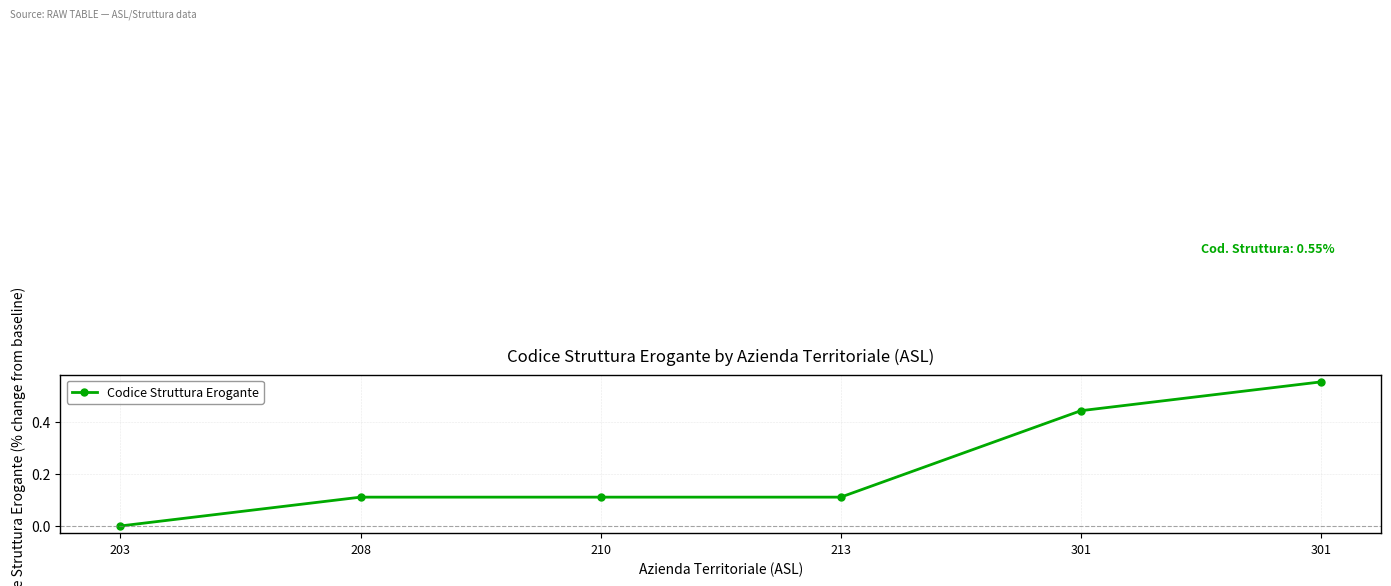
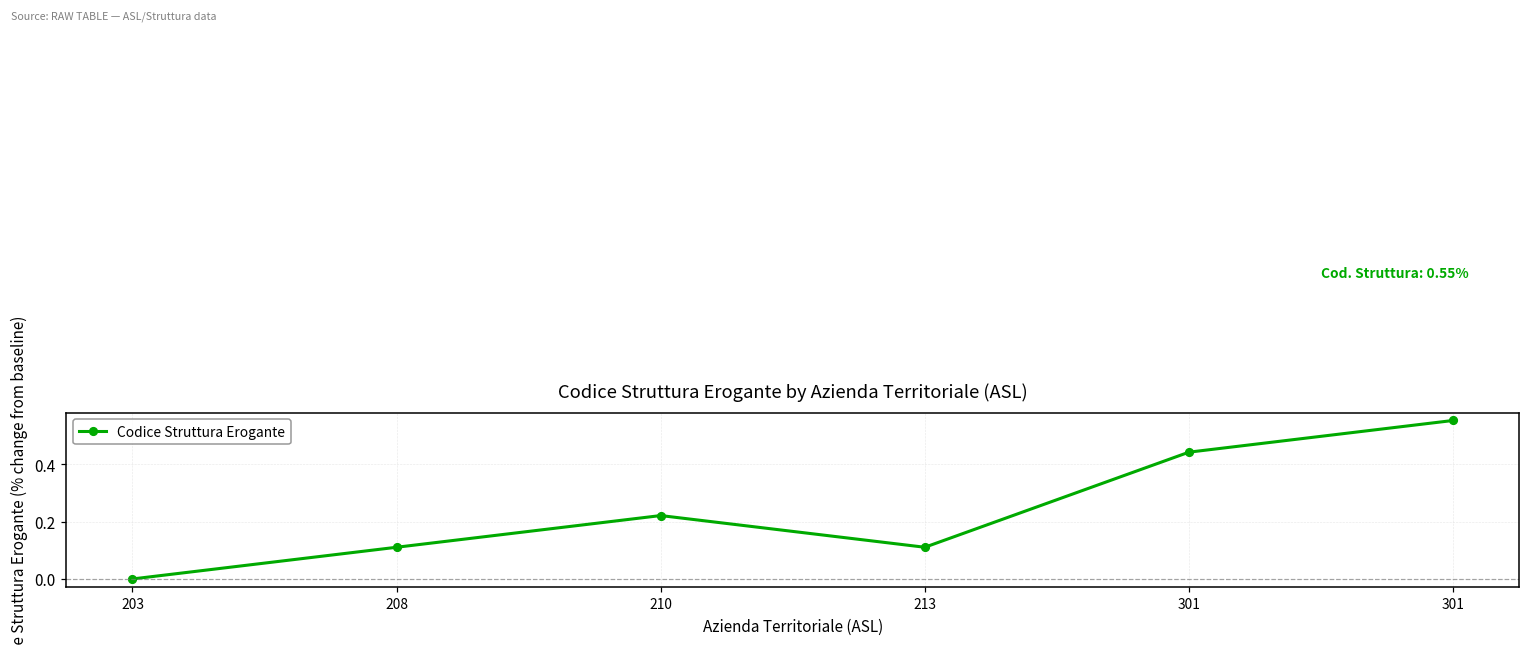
  {
    "203": 0.00,
    "208": 0.11,
-   "210": 0.11,
+   "210": 0.22,
    "213": 0.11
  }
